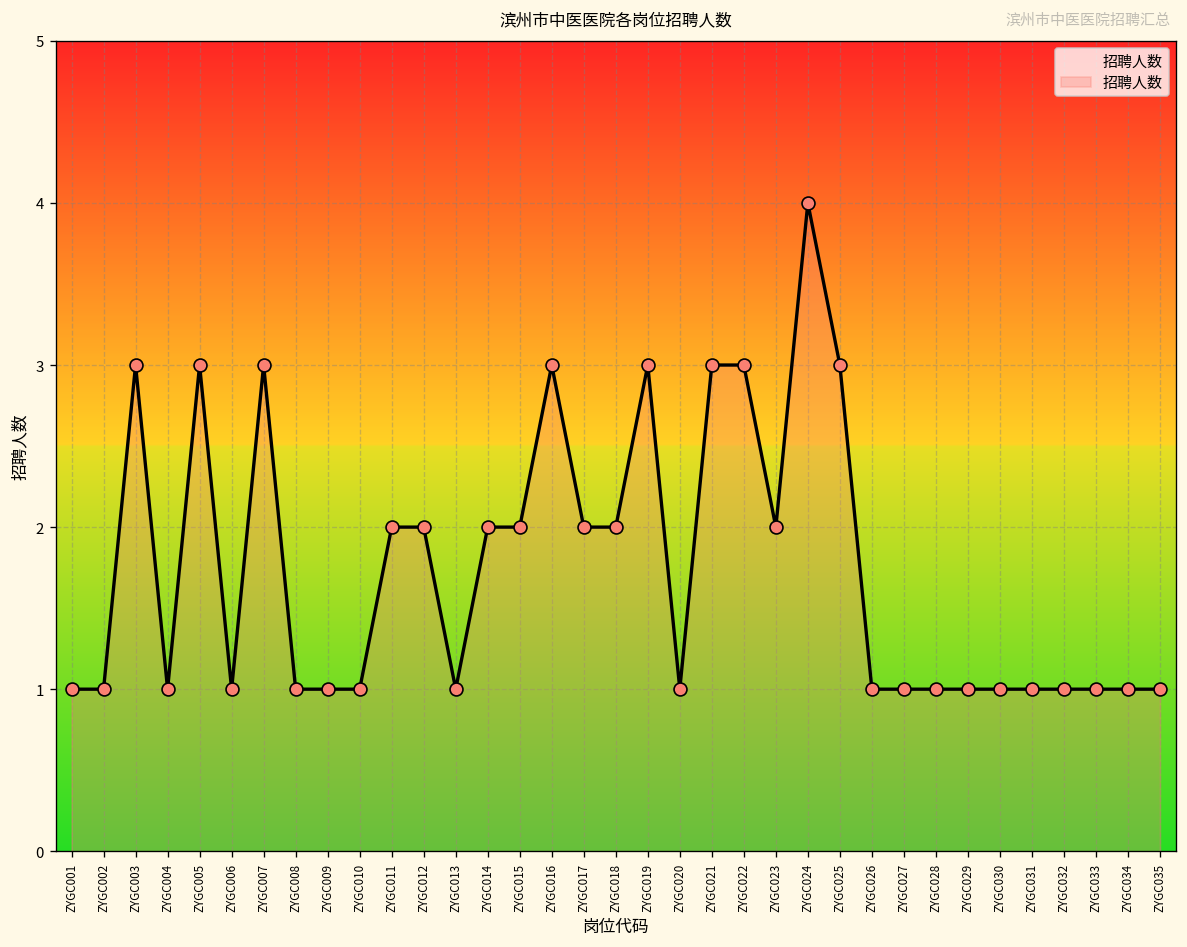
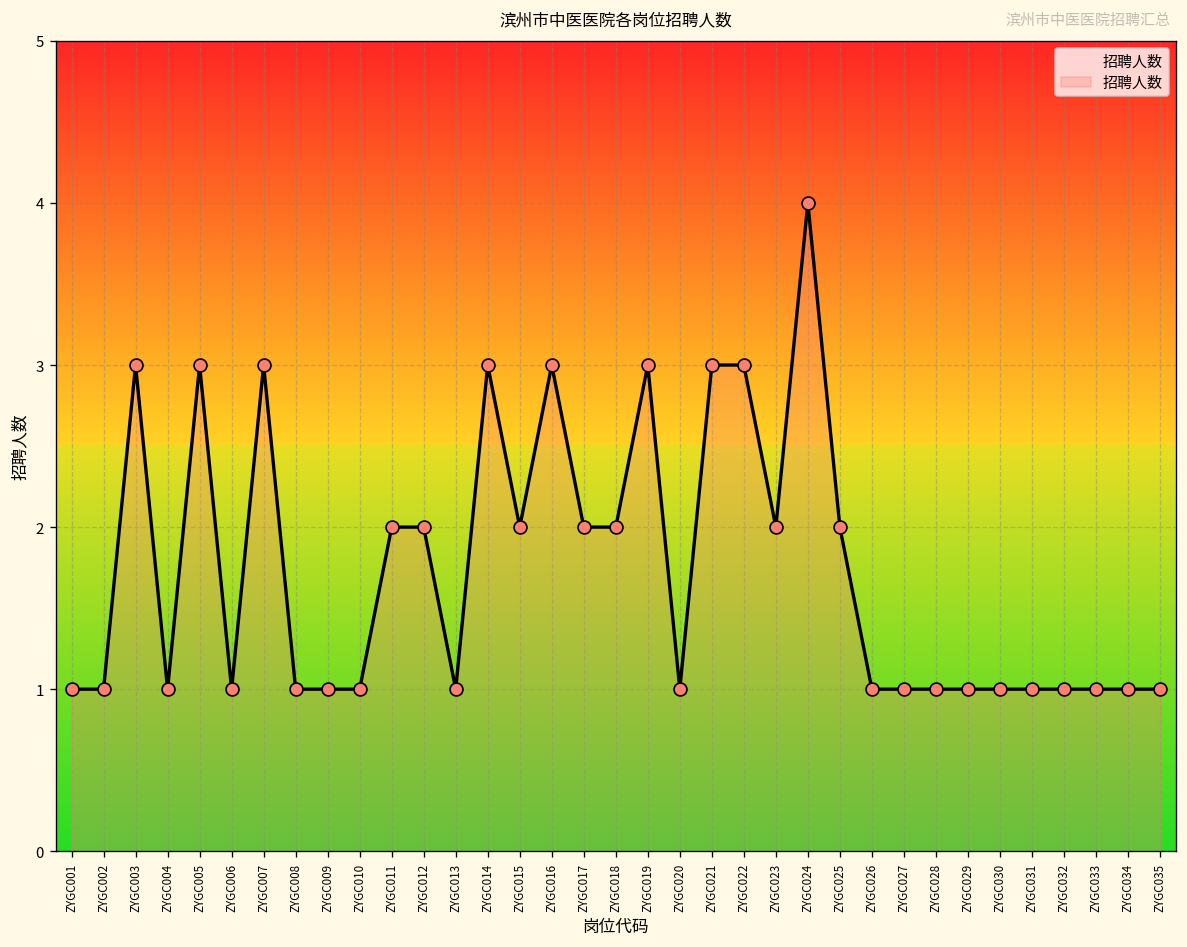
  {
    "ZYGC001": 1,
    "ZYGC002": 1,
    "ZYGC003": 3,
    "ZYGC004": 1,
    "ZYGC005": 3,
    "ZYGC006": 1,
    "ZYGC007": 3,
    "ZYGC008": 1,
    "ZYGC009": 1,
    "ZYGC010": 1,
    "ZYGC011": 2,
    "ZYGC012": 2,
    "ZYGC013": 1,
-   "ZYGC014": 2,
+   "ZYGC014": 3,
    "ZYGC015": 2,
    "ZYGC016": 3,
    "ZYGC017": 2,
    "ZYGC018": 2,
    "ZYGC019": 3,
    "ZYGC020": 1,
    "ZYGC021": 3,
    "ZYGC022": 3,
    "ZYGC023": 2,
    "ZYGC024": 4,
-   "ZYGC025": 3,
+   "ZYGC025": 2,
    "ZYGC026": 1,
    "ZYGC027": 1,
    "ZYGC028": 1,
    "ZYGC029": 1,
    "ZYGC030": 1,
    "ZYGC031": 1,
    "ZYGC032": 1,
    "ZYGC033": 1,
    "ZYGC034": 1,
    "ZYGC035": 1
  }
